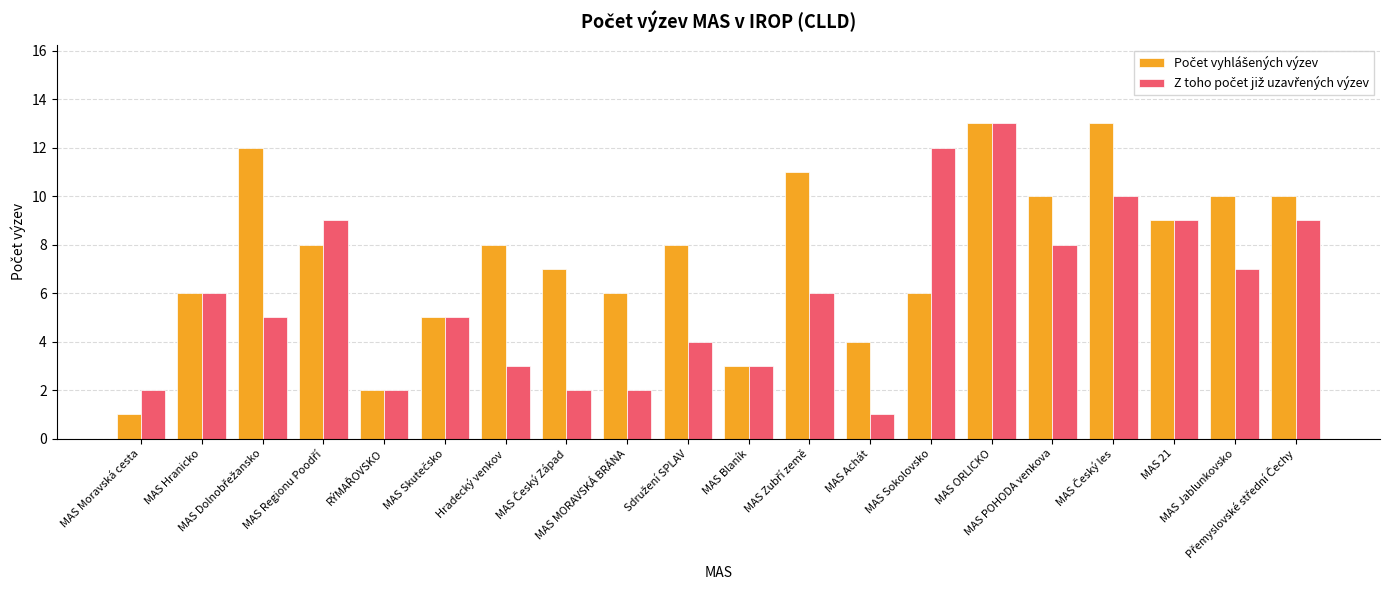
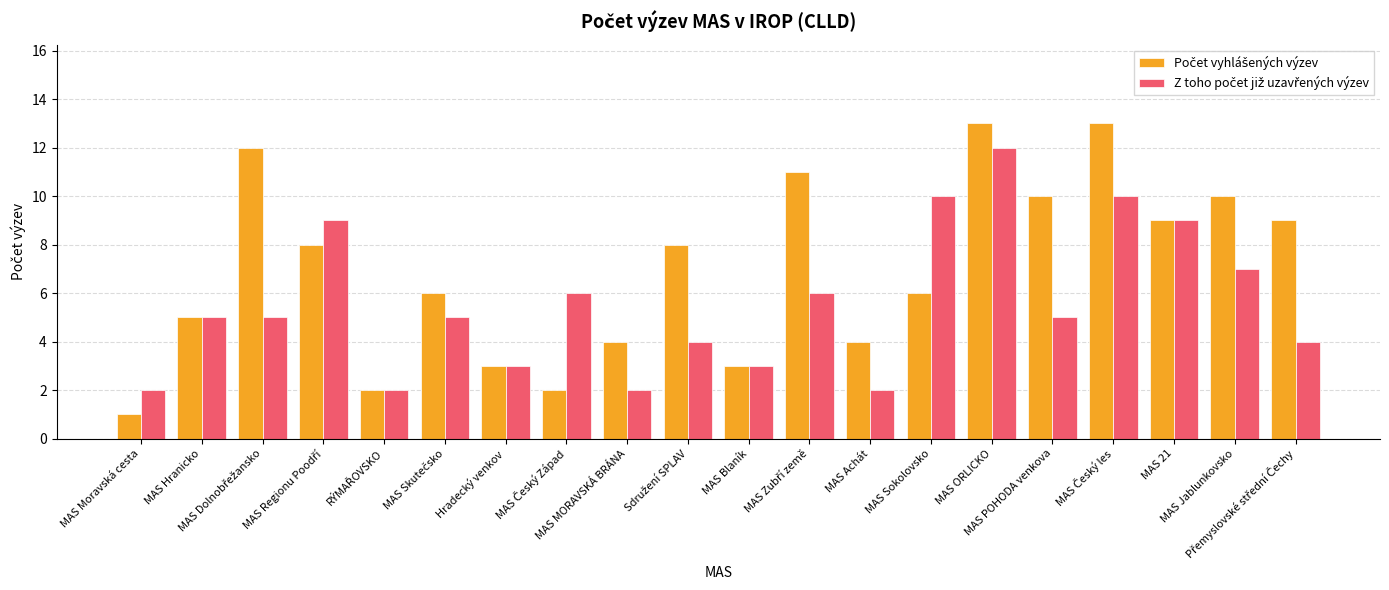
  {
    "Počet vyhlášených výzev": {
      "MAS Moravská cesta": 1,
-     "MAS Hranicko": 6,
+     "MAS Hranicko": 5,
      "MAS Dolnobřežansko": 12,
      "MAS Regionu Poodří": 8,
      "RÝMAŘOVSKO": 2,
-     "MAS Skutečsko": 5,
-     "Hradecký venkov": 8,
-     "MAS Český Západ": 7,
-     "MAS MORAVSKÁ BRÁNA": 6,
+     "MAS Skutečsko": 6,
+     "Hradecký venkov": 3,
+     "MAS Český Západ": 2,
+     "MAS MORAVSKÁ BRÁNA": 4,
      "Sdružení SPLAV": 8,
      "MAS Blaník": 3,
      "MAS Zubří země": 11,
      "MAS Achát": 4,
      "MAS Sokolovsko": 6,
      "MAS ORLICKO": 13,
      "MAS POHODA venkova": 10,
      "MAS Český les": 13,
      "MAS 21": 9,
      "MAS Jablunkovsko": 10,
-     "Přemyslovské střední Čechy": 10
+     "Přemyslovské střední Čechy": 9
    },
    "Z toho počet již uzavřených výzev": {
      "MAS Moravská cesta": 2,
-     "MAS Hranicko": 6,
+     "MAS Hranicko": 5,
      "MAS Dolnobřežansko": 5,
      "MAS Regionu Poodří": 9,
      "RÝMAŘOVSKO": 2,
      "MAS Skutečsko": 5,
      "Hradecký venkov": 3,
-     "MAS Český Západ": 2,
+     "MAS Český Západ": 6,
      "MAS MORAVSKÁ BRÁNA": 2,
      "Sdružení SPLAV": 4,
      "MAS Blaník": 3,
      "MAS Zubří země": 6,
-     "MAS Achát": 1,
-     "MAS Sokolovsko": 12,
-     "MAS ORLICKO": 13,
-     "MAS POHODA venkova": 8,
+     "MAS Achát": 2,
+     "MAS Sokolovsko": 10,
+     "MAS ORLICKO": 12,
+     "MAS POHODA venkova": 5,
      "MAS Český les": 10,
      "MAS 21": 9,
      "MAS Jablunkovsko": 7,
-     "Přemyslovské střední Čechy": 9
+     "Přemyslovské střední Čechy": 4
    }
  }
